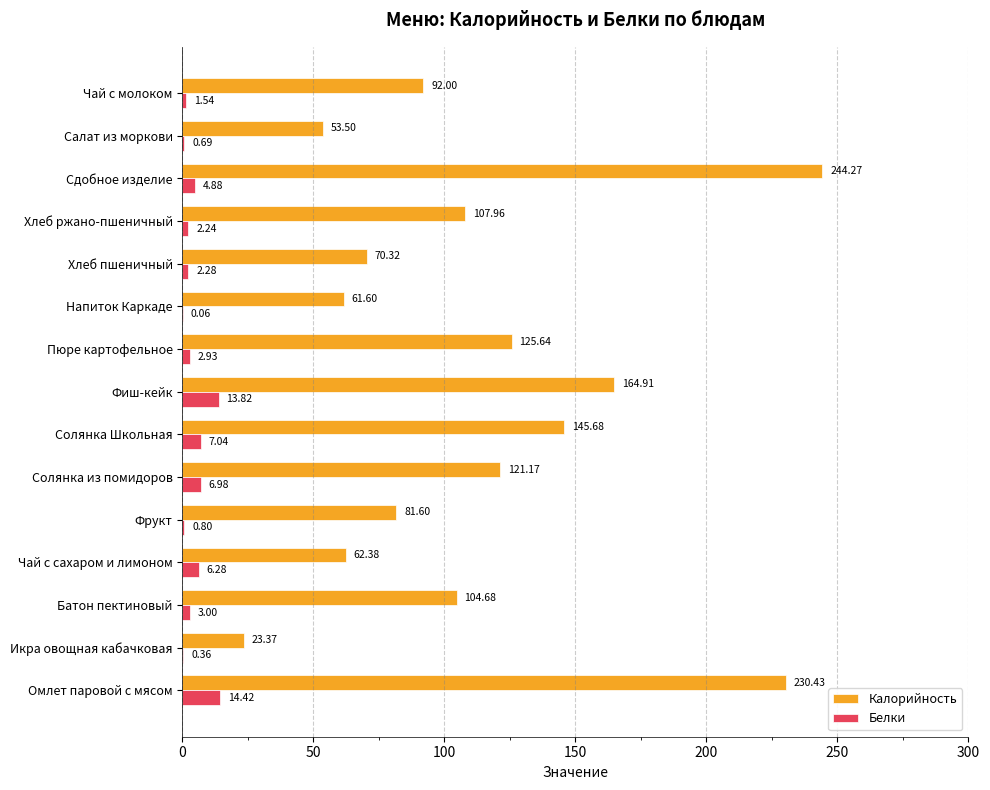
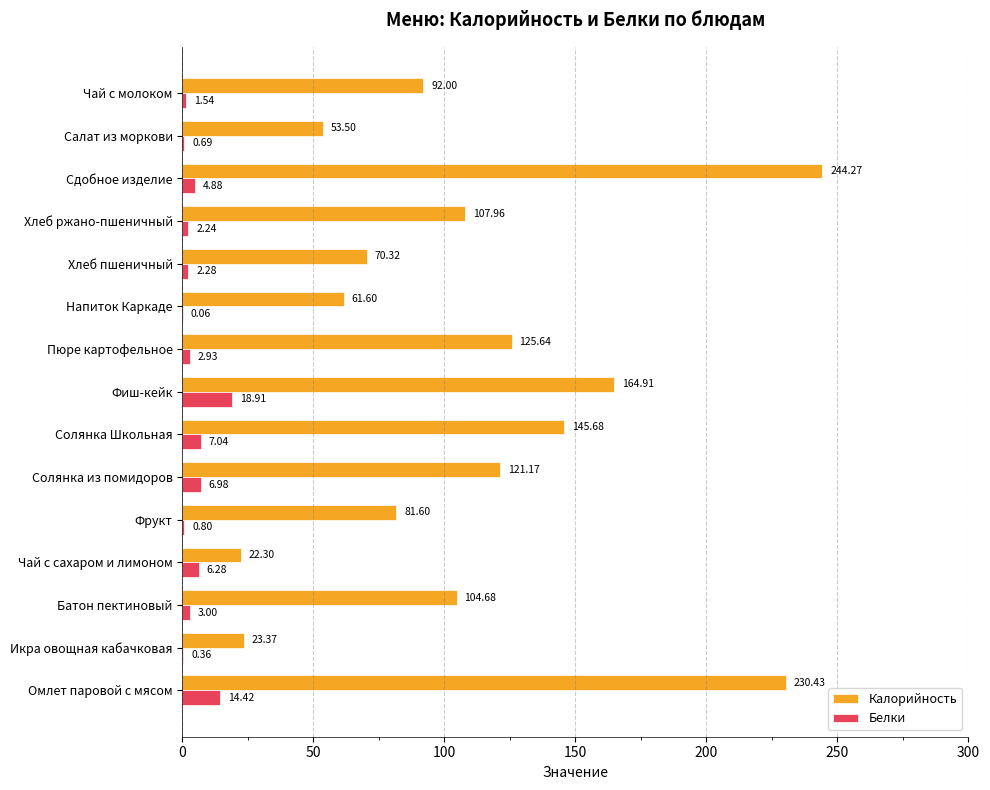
  {
    "Калорийность": {
      "Чай с молоком": 92.00,
      "Салат из моркови": 53.50,
      "Сдобное изделие": 244.27,
      "Хлеб ржано-пшеничный": 107.96,
      "Хлеб пшеничный": 70.32,
      "Напиток Каркаде": 61.60,
      "Пюре картофельное": 125.64,
      "Фиш-кейк": 164.91,
      "Солянка Школьная": 145.68,
      "Солянка из помидоров": 121.17,
      "Фрукт": 81.60,
-     "Чай с сахаром и лимоном": 62.38,
+     "Чай с сахаром и лимоном": 22.30,
      "Батон пектиновый": 104.68,
      "Икра овощная кабачковая": 23.37,
      "Омлет паровой с мясом": 230.43
    },
    "Белки": {
      "Чай с молоком": 1.54,
      "Салат из моркови": 0.69,
      "Сдобное изделие": 4.88,
      "Хлеб ржано-пшеничный": 2.24,
      "Хлеб пшеничный": 2.28,
      "Напиток Каркаде": 0.06,
      "Пюре картофельное": 2.93,
-     "Фиш-кейк": 13.82,
+     "Фиш-кейк": 18.91,
      "Солянка Школьная": 7.04,
      "Солянка из помидоров": 6.98,
      "Фрукт": 0.80,
      "Чай с сахаром и лимоном": 6.28,
      "Батон пектиновый": 3.00,
      "Икра овощная кабачковая": 0.36,
      "Омлет паровой с мясом": 14.42
    }
  }
